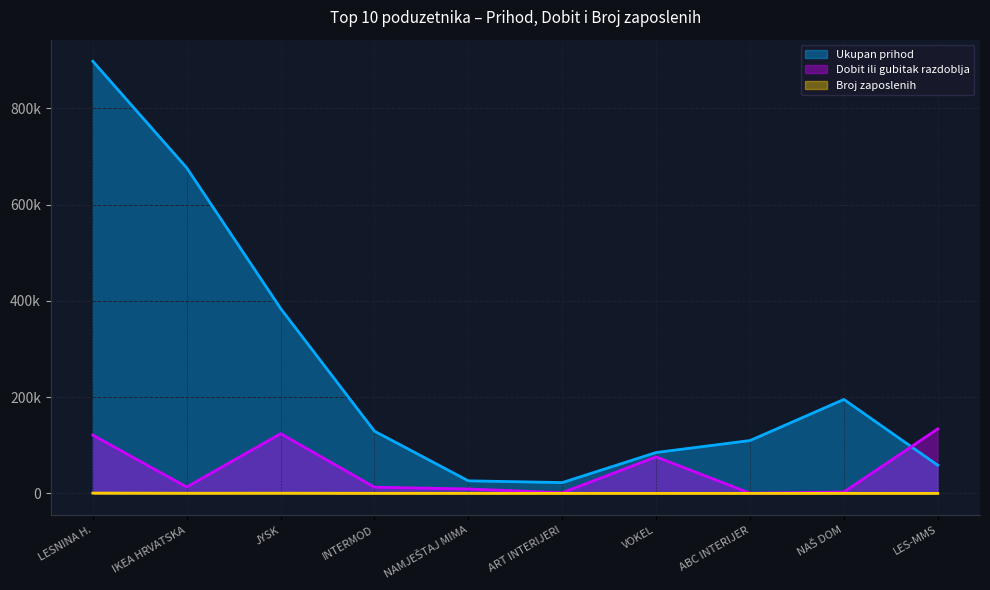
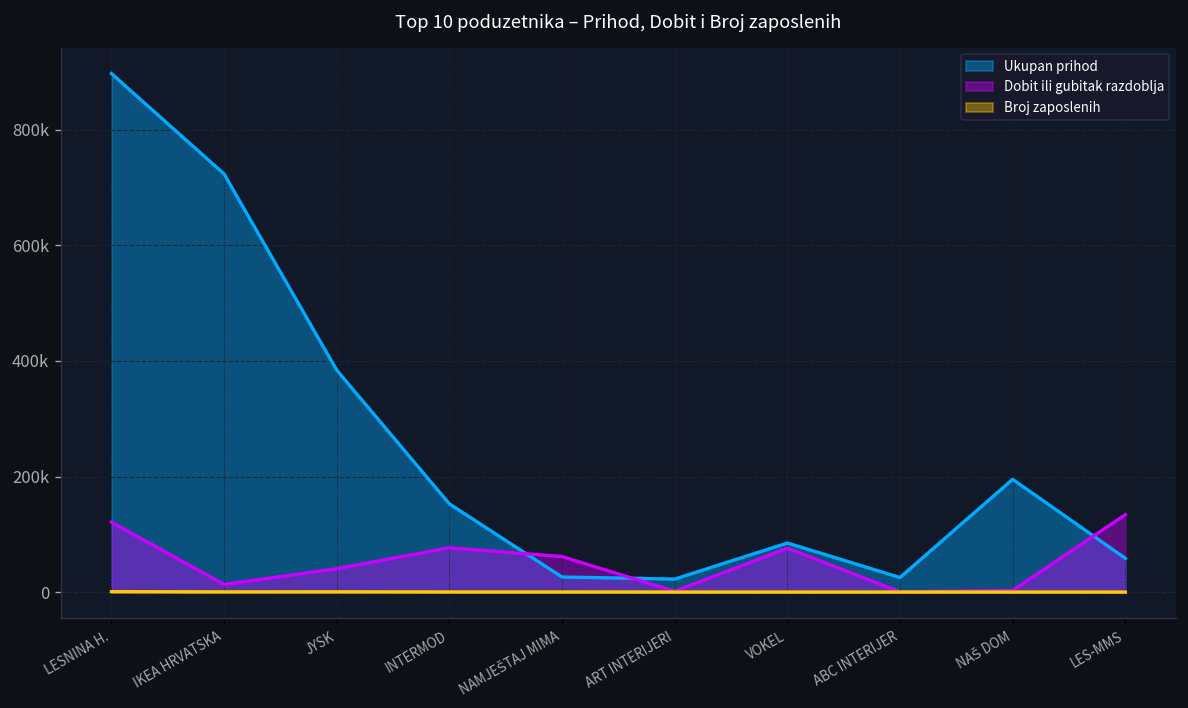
  {
    "Ukupan prihod": {
      "LESNINA H.": 900000,
-     "IKEA HRVATSKA": 680000,
+     "IKEA HRVATSKA": 720000,
      "JYSK": 380000,
-     "INTERMOD": 130000,
+     "INTERMOD": 150000,
      "NAMJEŠTAJ MIMA": 30000,
      "ART INTERIJERI": 20000,
      "VOKEL": 80000,
-     "ABC INTERIJER": 110000,
+     "ABC INTERIJER": 30000,
      "NAŠ DOM": 200000,
      "LES-MMS": 60000
    },
    "Dobit ili gubitak razdoblja": {
      "LESNINA H.": 120000,
      "IKEA HRVATSKA": 10000,
-     "JYSK": 120000,
-     "INTERMOD": 10000,
-     "NAMJEŠTAJ MIMA": 10000,
+     "JYSK": 40000,
+     "INTERMOD": 80000,
+     "NAMJEŠTAJ MIMA": 60000,
      "VOKEL": 80000,
      "LES-MMS": 130000
    },
    "Broj zaposlenih": {
      "LESNINA H.": 0,
      "IKEA HRVATSKA": 0,
      "JYSK": 0,
      "INTERMOD": 0,
      "NAMJEŠTAJ MIMA": 0,
      "VOKEL": 0,
      "LES-MMS": 0
    }
  }
